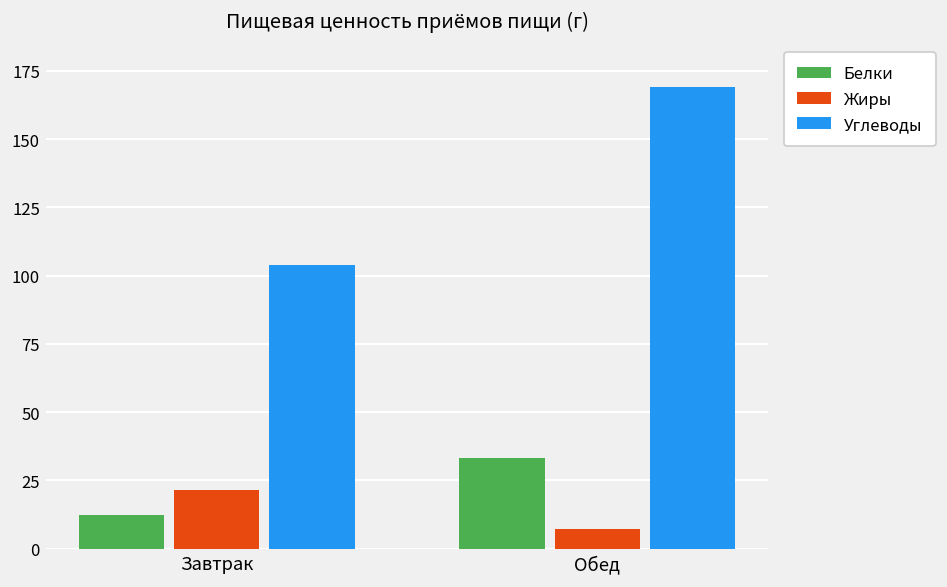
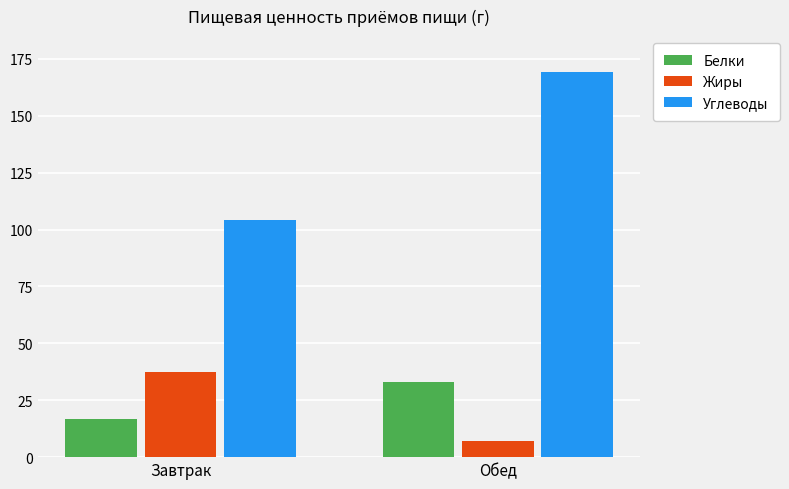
  {
    "Белки": {
-     "Завтрак": 12,
+     "Завтрак": 17,
      "Обед": 33
    },
    "Жиры": {
-     "Завтрак": 22,
+     "Завтрак": 38,
      "Обед": 7
    },
    "Углеводы": {
      "Завтрак": 104,
      "Обед": 169
    }
  }
